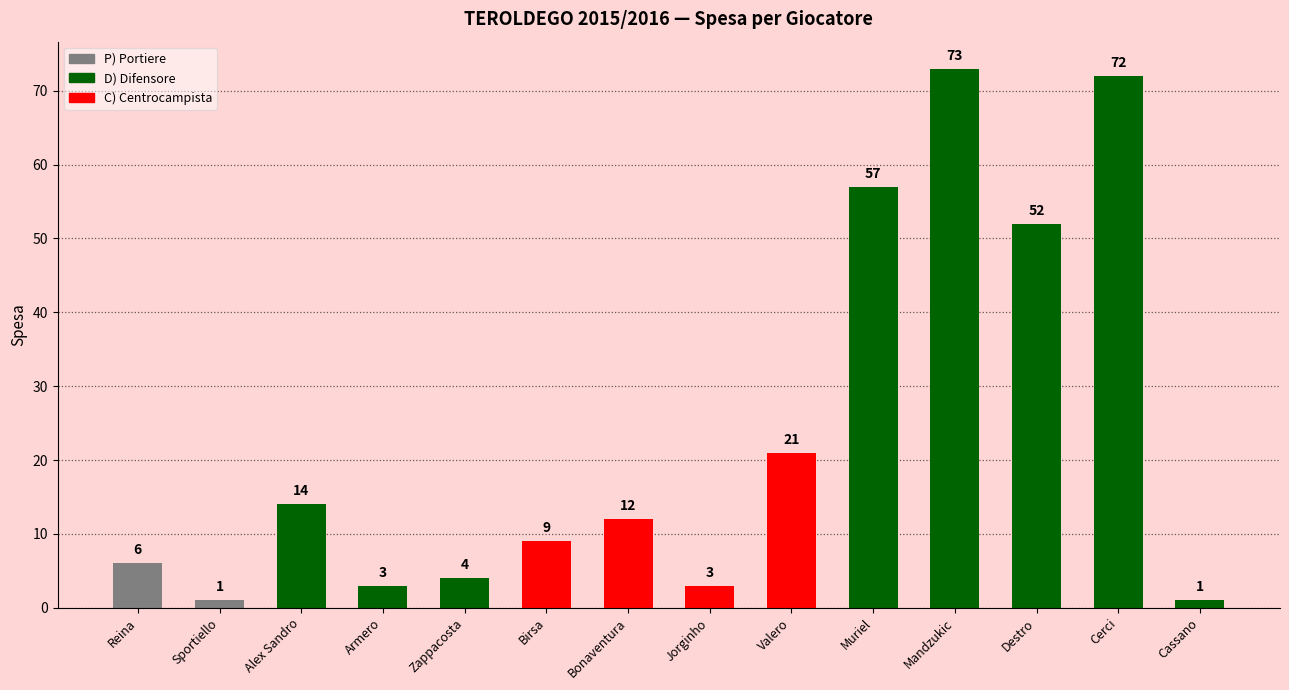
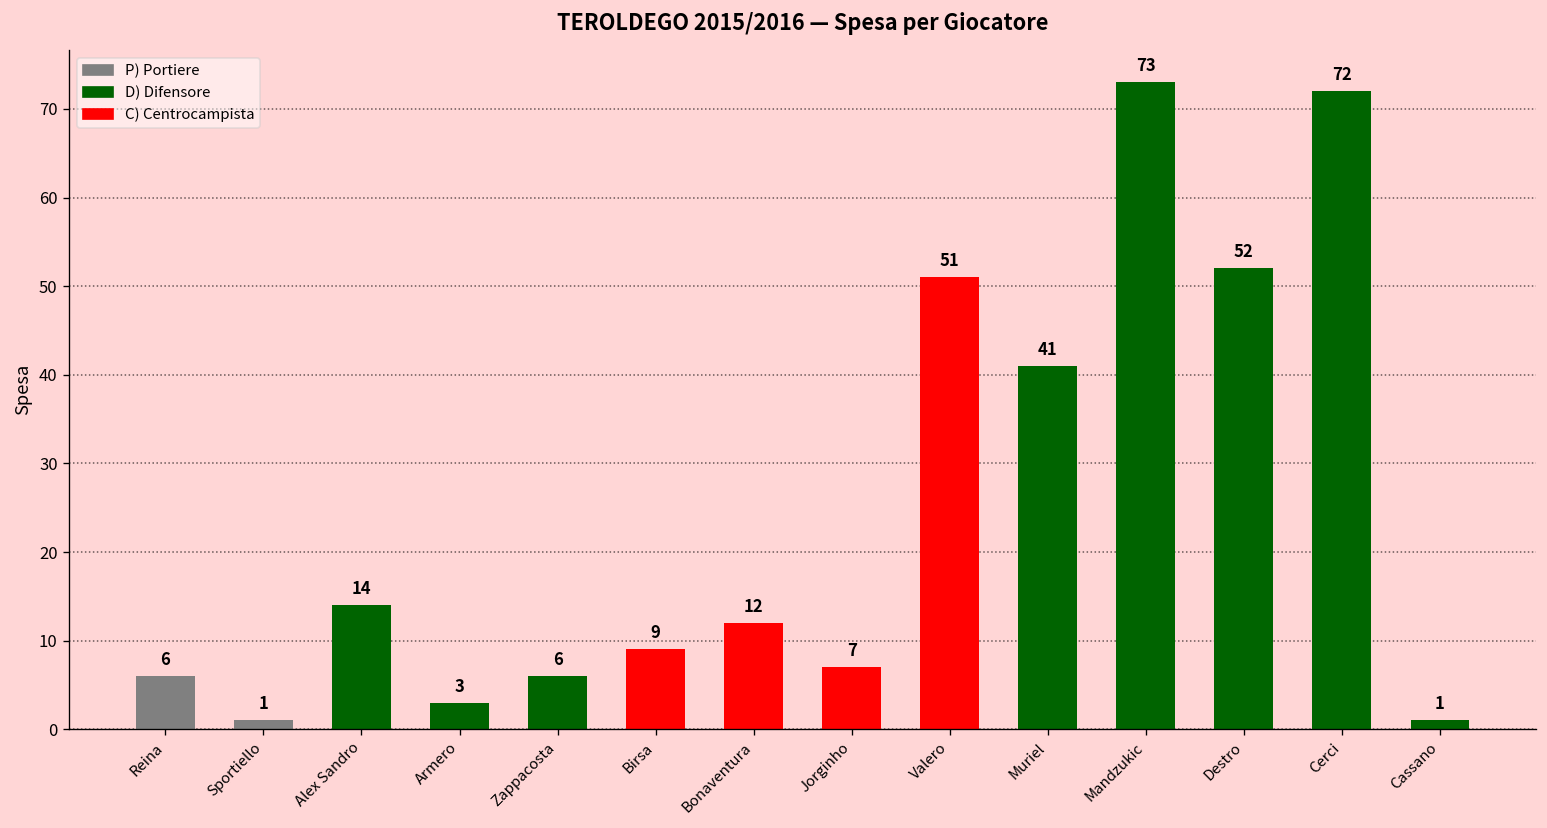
  {
    "Reina": 6,
    "Sportiello": 1,
    "Alex Sandro": 14,
    "Armero": 3,
-   "Zappacosta": 4,
+   "Zappacosta": 6,
    "Birsa": 9,
    "Bonaventura": 12,
-   "Jorginho": 3,
-   "Valero": 21,
-   "Muriel": 57,
+   "Jorginho": 7,
+   "Valero": 51,
+   "Muriel": 41,
    "Mandzukic": 73,
    "Destro": 52,
    "Cerci": 72,
    "Cassano": 1
  }
